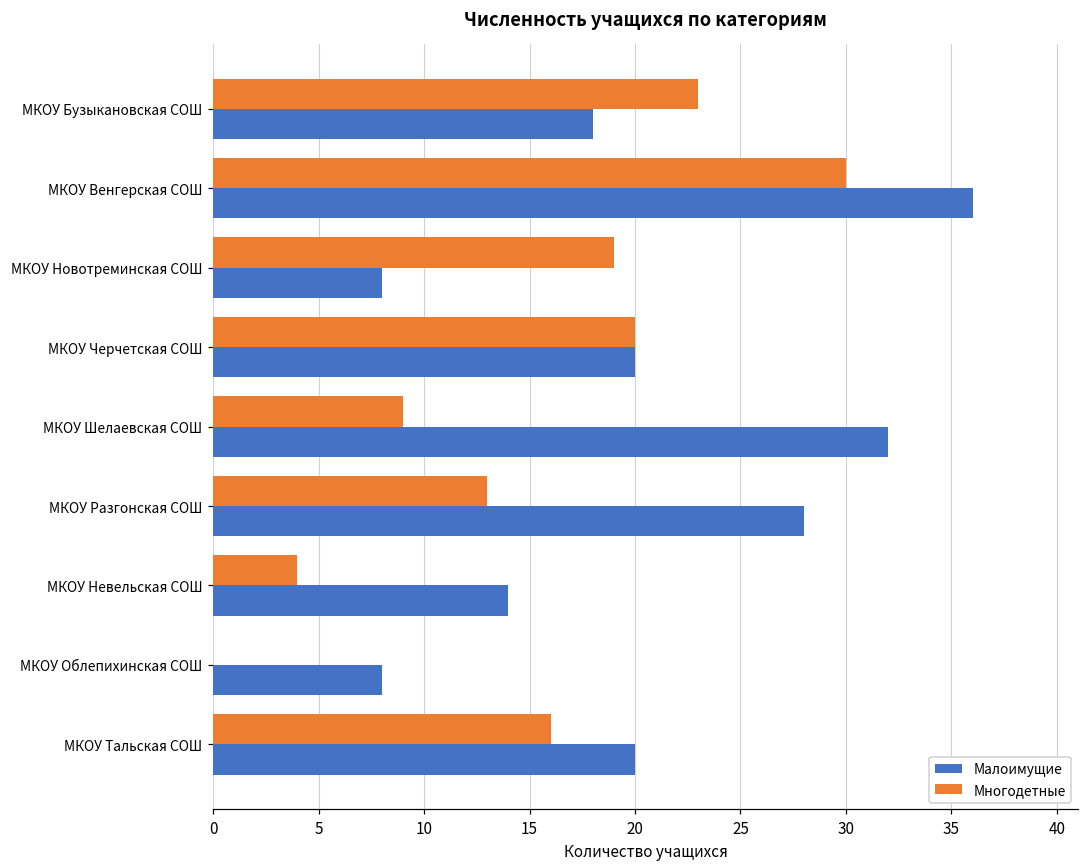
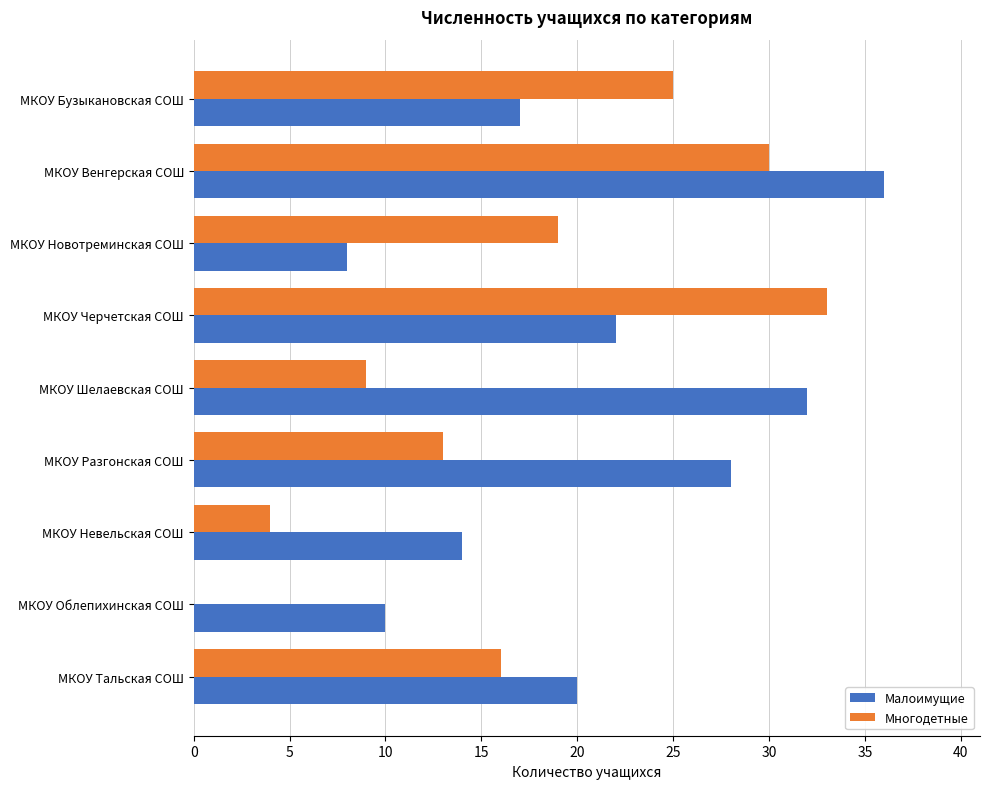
  {
    "Малоимущие": {
-     "МКОУ Бузыкановская СОШ": 18,
+     "МКОУ Бузыкановская СОШ": 17,
      "МКОУ Венгерская СОШ": 36,
      "МКОУ Новотреминская СОШ": 8,
-     "МКОУ Черчетская СОШ": 20,
+     "МКОУ Черчетская СОШ": 22,
      "МКОУ Шелаевская СОШ": 32,
      "МКОУ Разгонская СОШ": 28,
      "МКОУ Невельская СОШ": 14,
-     "МКОУ Облепихинская СОШ": 8,
+     "МКОУ Облепихинская СОШ": 10,
      "МКОУ Тальская СОШ": 20
    },
    "Многодетные": {
-     "МКОУ Бузыкановская СОШ": 23,
+     "МКОУ Бузыкановская СОШ": 25,
      "МКОУ Венгерская СОШ": 30,
      "МКОУ Новотреминская СОШ": 19,
-     "МКОУ Черчетская СОШ": 20,
+     "МКОУ Черчетская СОШ": 33,
      "МКОУ Шелаевская СОШ": 9,
      "МКОУ Разгонская СОШ": 13,
      "МКОУ Невельская СОШ": 4,
      "МКОУ Облепихинская СОШ": 0,
      "МКОУ Тальская СОШ": 16
    }
  }
